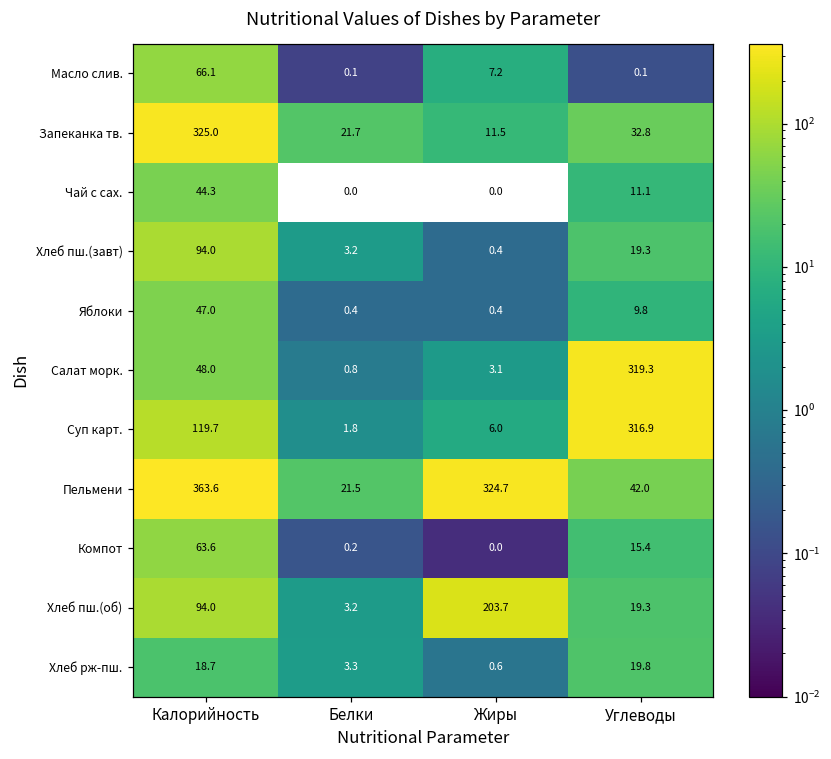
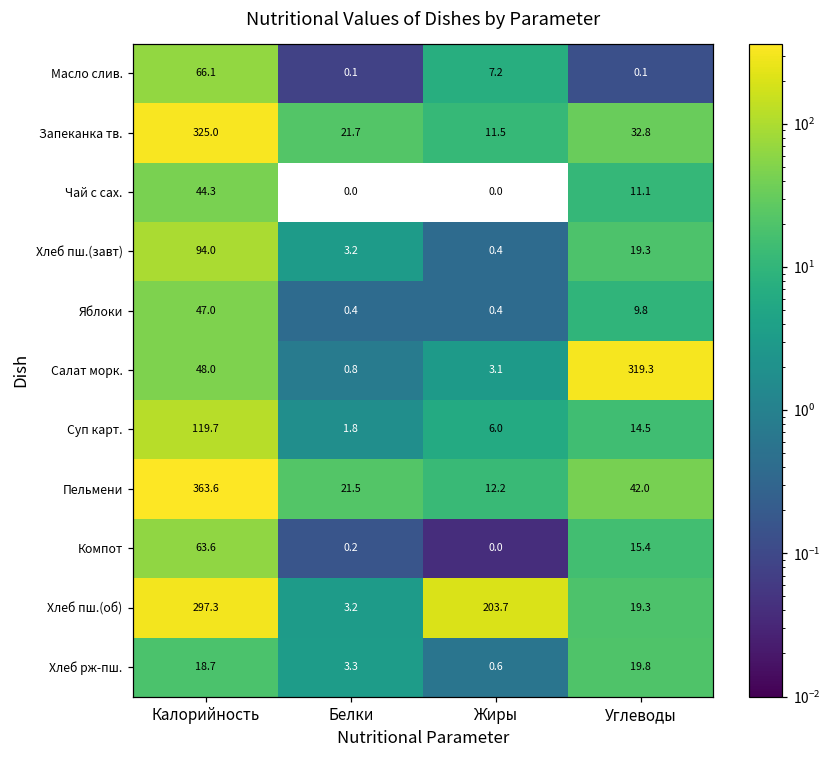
  {
    "Масло слив.": {
      "Калорийность": 66.1,
      "Белки": 0.1,
      "Жиры": 7.2,
      "Углеводы": 0.1
    },
    "Запеканка тв.": {
      "Калорийность": 325.0,
      "Белки": 21.7,
      "Жиры": 11.5,
      "Углеводы": 32.8
    },
    "Чай с сах.": {
      "Калорийность": 44.3,
      "Белки": 0.0,
      "Жиры": 0.0,
      "Углеводы": 11.1
    },
    "Хлеб пш.(завт)": {
      "Калорийность": 94.0,
      "Белки": 3.2,
      "Жиры": 0.4,
      "Углеводы": 19.3
    },
    "Яблоки": {
      "Калорийность": 47.0,
      "Белки": 0.4,
      "Жиры": 0.4,
      "Углеводы": 9.8
    },
    "Салат морк.": {
      "Калорийность": 48.0,
      "Белки": 0.8,
      "Жиры": 3.1,
      "Углеводы": 319.3
    },
    "Суп карт.": {
      "Калорийность": 119.7,
      "Белки": 1.8,
      "Жиры": 6.0,
-     "Углеводы": 316.9
+     "Углеводы": 14.5
    },
    "Пельмени": {
      "Калорийность": 363.6,
      "Белки": 21.5,
-     "Жиры": 324.7,
+     "Жиры": 12.2,
      "Углеводы": 42.0
    },
    "Компот": {
      "Калорийность": 63.6,
      "Белки": 0.2,
      "Жиры": 0.0,
      "Углеводы": 15.4
    },
    "Хлеб пш.(об)": {
-     "Калорийность": 94.0,
+     "Калорийность": 297.3,
      "Белки": 3.2,
      "Жиры": 203.7,
      "Углеводы": 19.3
    },
    "Хлеб рж-пш.": {
      "Калорийность": 18.7,
      "Белки": 3.3,
      "Жиры": 0.6,
      "Углеводы": 19.8
    }
  }
